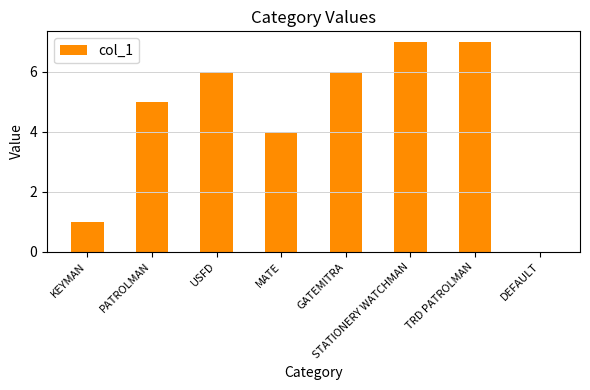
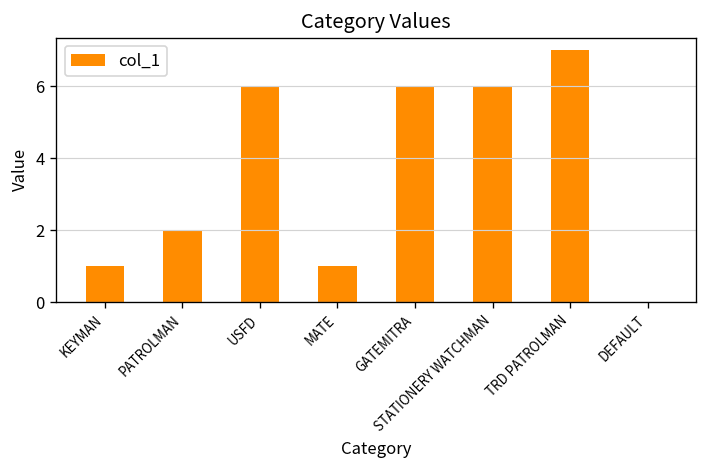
  {
    "KEYMAN": 1,
-   "PATROLMAN": 5,
+   "PATROLMAN": 2,
    "USFD": 6,
-   "MATE": 4,
+   "MATE": 1,
    "GATEMITRA": 6,
-   "STATIONERY WATCHMAN": 7,
+   "STATIONERY WATCHMAN": 6,
    "TRD PATROLMAN": 7,
    "DEFAULT": 0
  }
